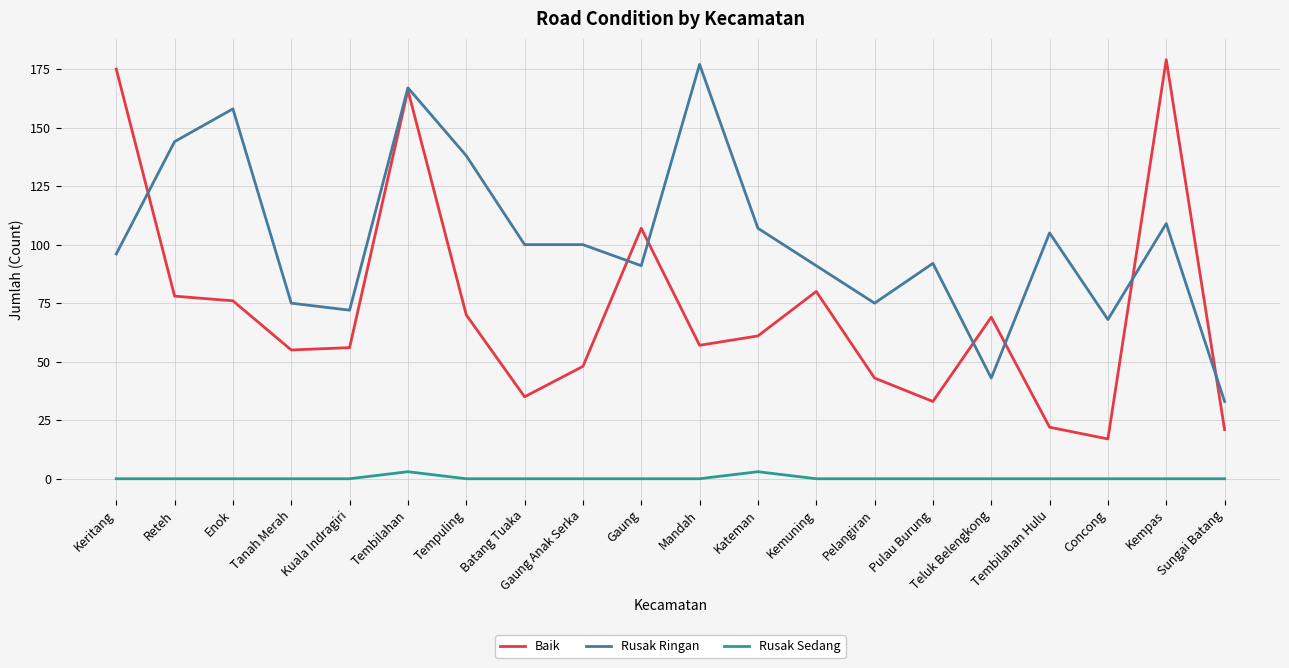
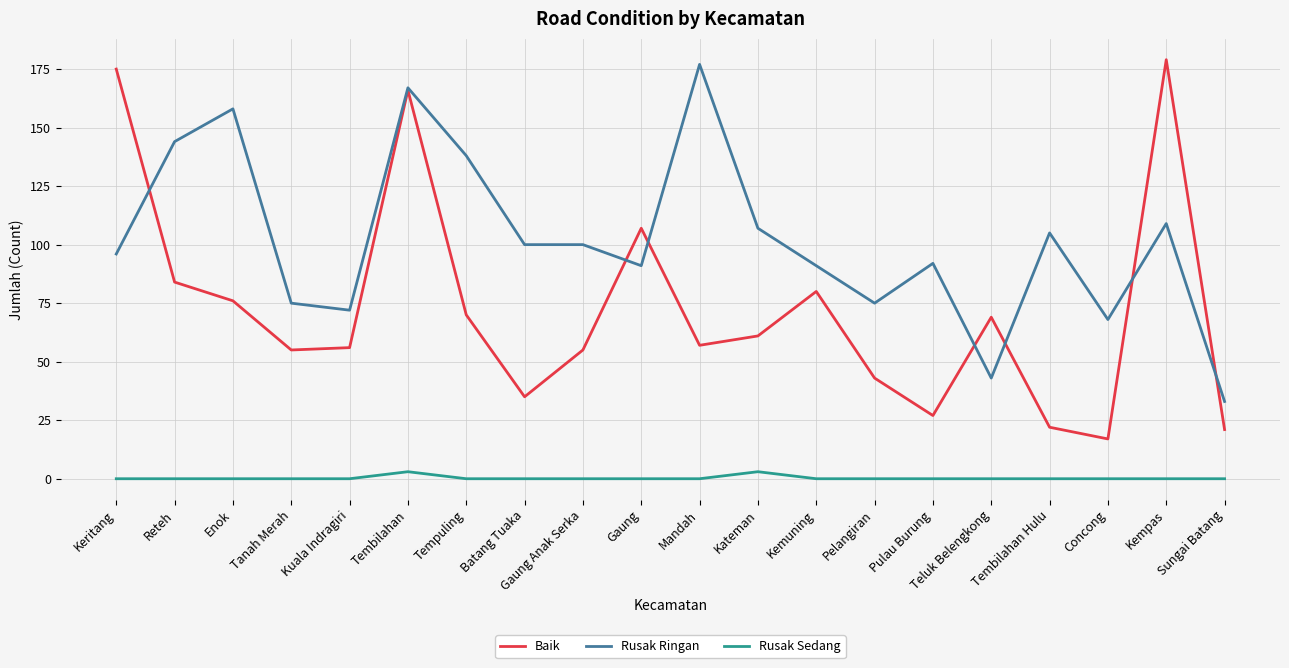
  {
    "Baik": {
      "Keritang": 175,
-     "Reteh": 78,
+     "Reteh": 84,
      "Enok": 76,
      "Tanah Merah": 55,
      "Kuala Indragiri": 56,
      "Tempuling": 70,
      "Batang Tuaka": 35,
-     "Gaung Anak Serka": 48,
+     "Gaung Anak Serka": 55,
      "Gaung": 107,
      "Mandah": 57,
      "Kateman": 61,
      "Kemuning": 80,
      "Pelangiran": 43,
-     "Pulau Burung": 33,
+     "Pulau Burung": 27,
      "Teluk Belengkong": 69,
      "Tembilahan Hulu": 22,
      "Concong": 17,
      "Kempas": 179,
      "Sungai Batang": 21
    }
  }
